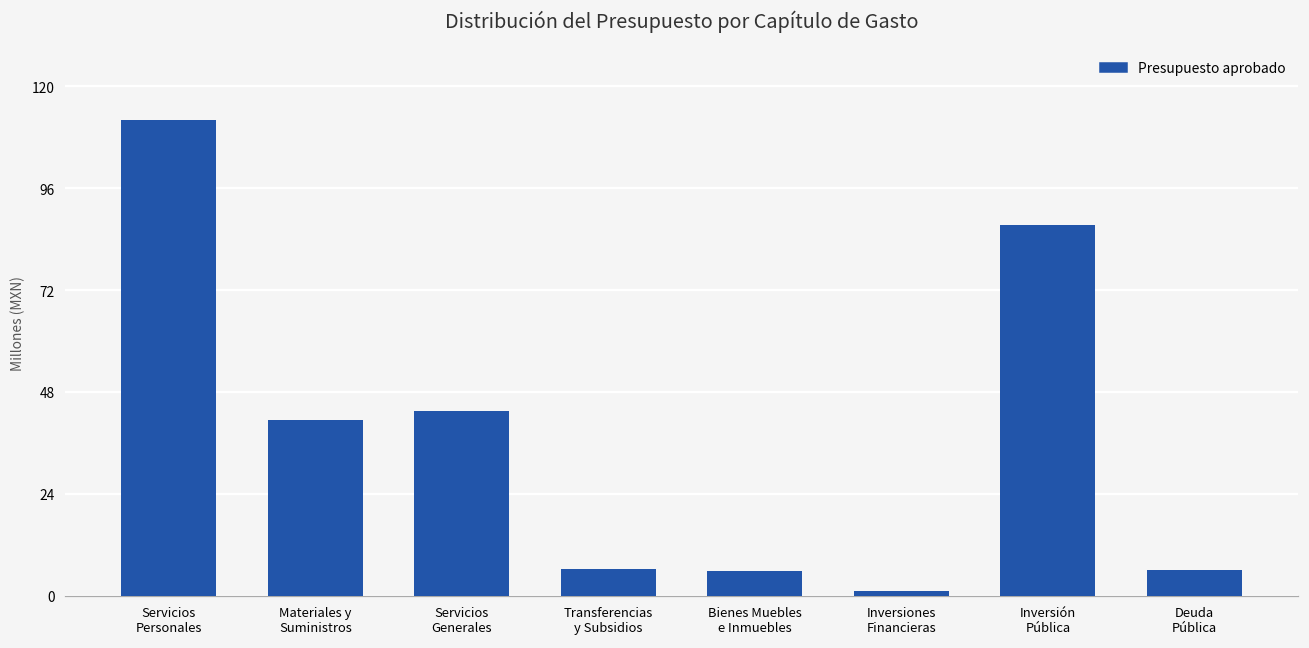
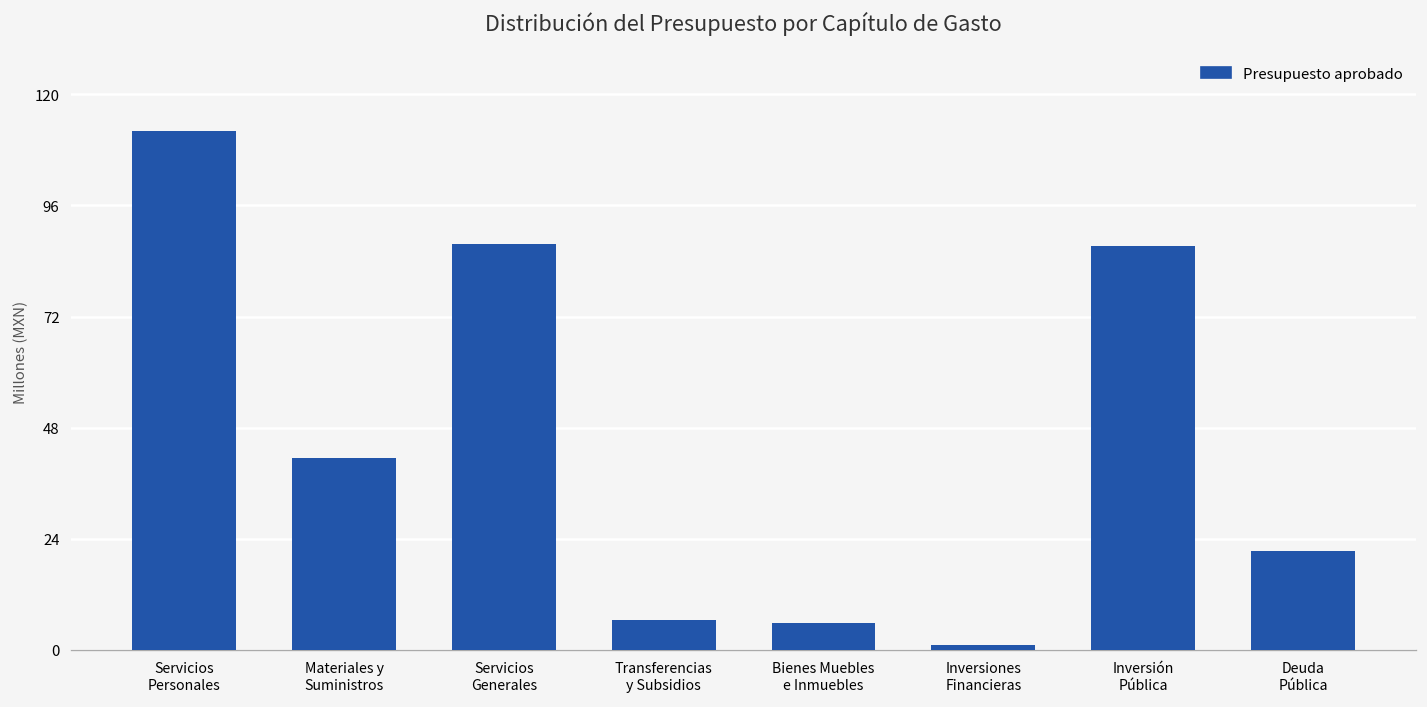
  {
    "Servicios Personales": 112,
    "Materiales y Suministros": 41,
-   "Servicios Generales": 43,
+   "Servicios Generales": 88,
    "Transferencias y Subsidios": 6,
    "Bienes Muebles e Inmuebles": 6,
    "Inversiones Financieras": 1,
    "Inversión Pública": 87,
-   "Deuda Pública": 6
+   "Deuda Pública": 21
  }
